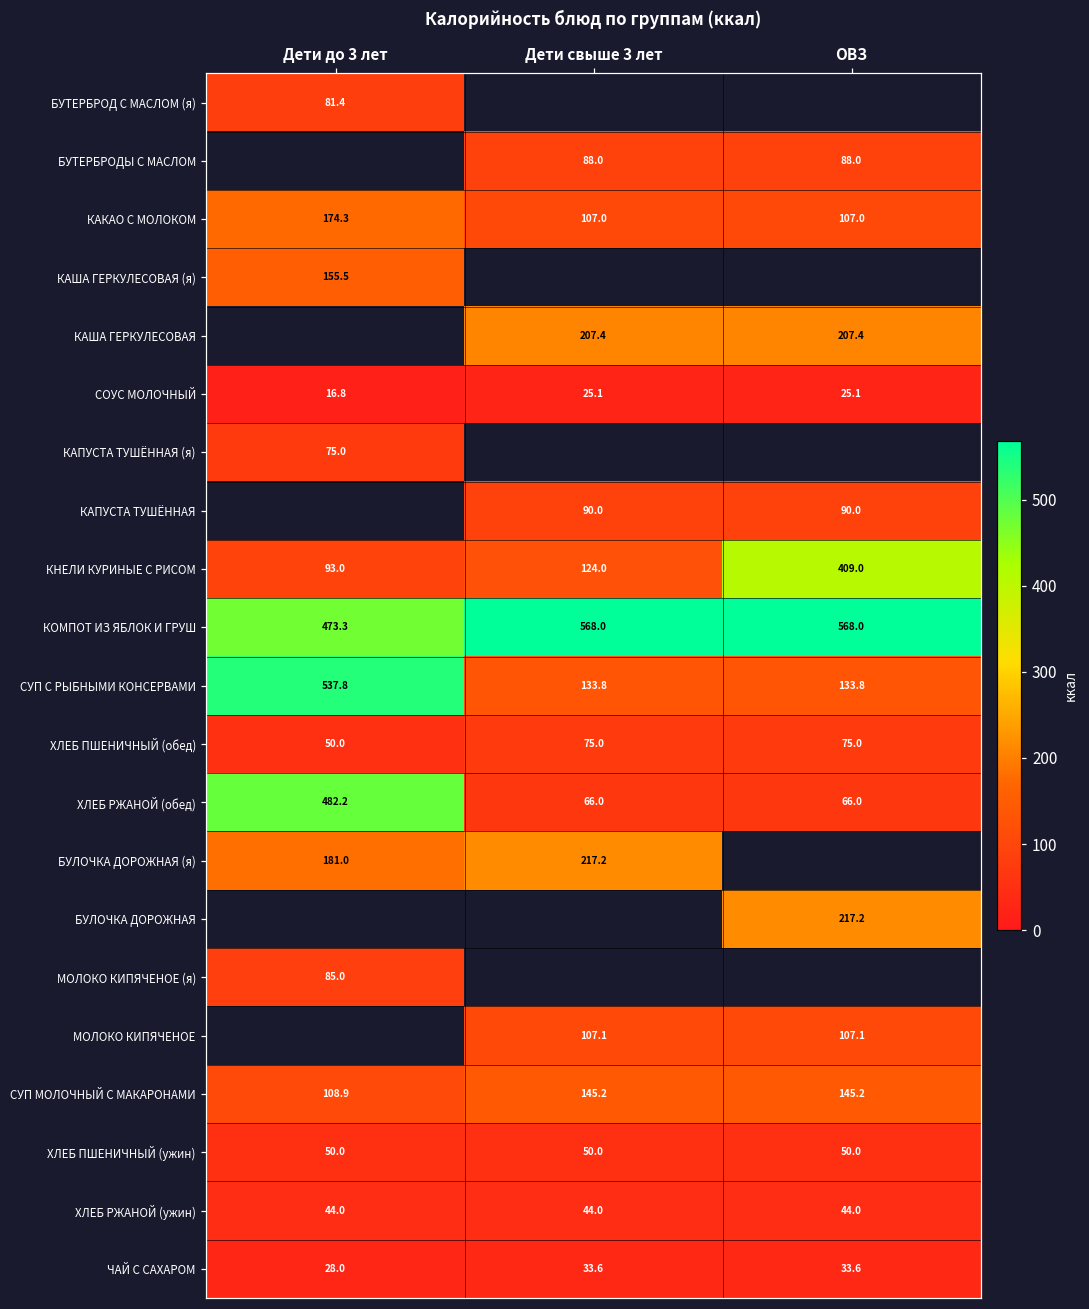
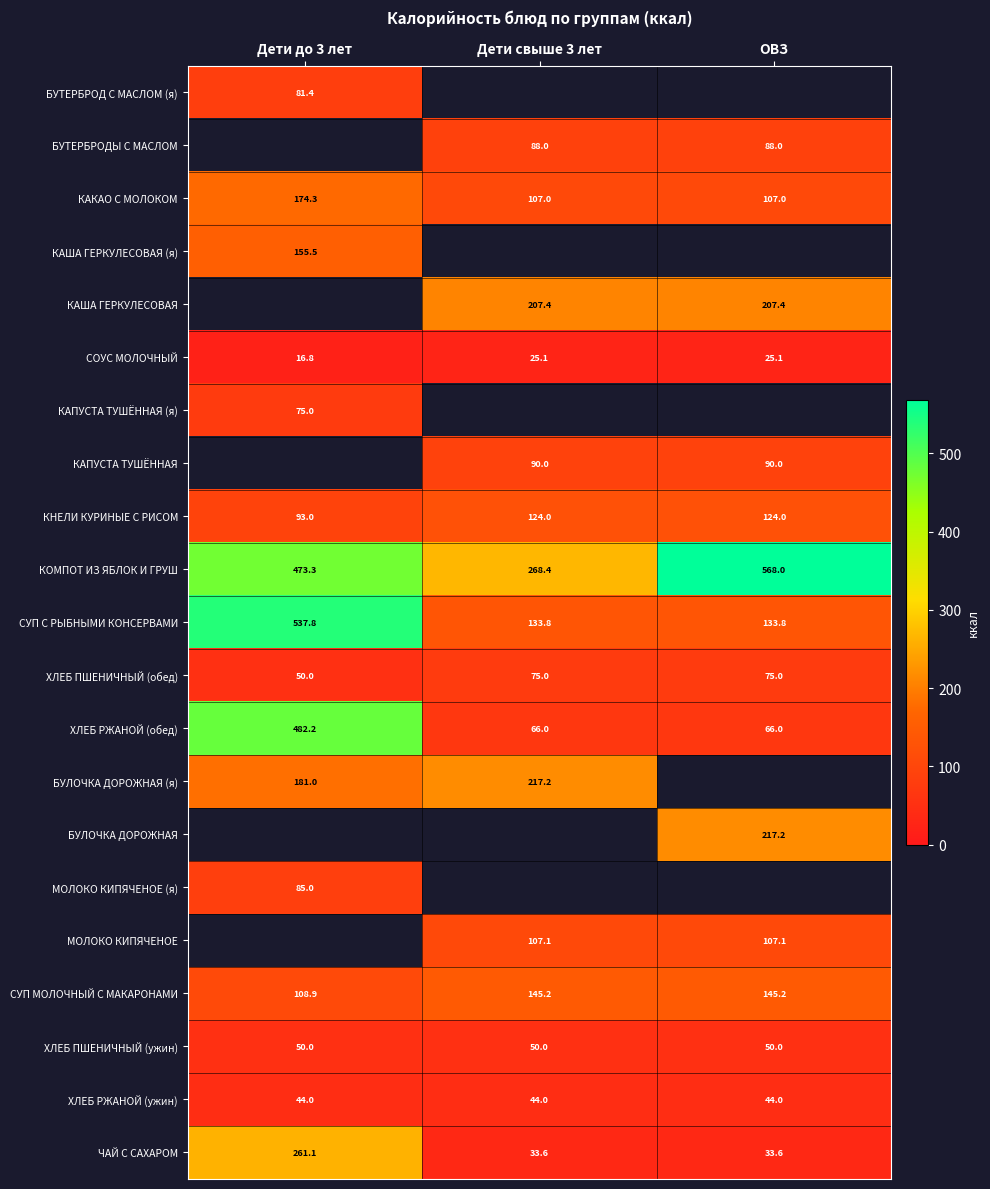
  {
    "БУТЕРБРОД С МАСЛОМ (я)": {
      "Дети до 3 лет": 81.4
    },
    "БУТЕРБРОДЫ С МАСЛОМ": {
      "Дети свыше 3 лет": 88.0,
      "ОВЗ": 88.0
    },
    "КАКАО С МОЛОКОМ": {
      "Дети до 3 лет": 174.3,
      "Дети свыше 3 лет": 107.0,
      "ОВЗ": 107.0
    },
    "КАША ГЕРКУЛЕСОВАЯ (я)": {
      "Дети до 3 лет": 155.5
    },
    "КАША ГЕРКУЛЕСОВАЯ": {
      "Дети свыше 3 лет": 207.4,
      "ОВЗ": 207.4
    },
    "СОУС МОЛОЧНЫЙ": {
      "Дети до 3 лет": 16.8,
      "Дети свыше 3 лет": 25.1,
      "ОВЗ": 25.1
    },
    "КАПУСТА ТУШЁННАЯ (я)": {
      "Дети до 3 лет": 75.0
    },
    "КАПУСТА ТУШЁННАЯ": {
      "Дети свыше 3 лет": 90.0,
      "ОВЗ": 90.0
    },
    "КНЕЛИ КУРИНЫЕ С РИСОМ": {
      "Дети до 3 лет": 93.0,
      "Дети свыше 3 лет": 124.0,
-     "ОВЗ": 409.0
+     "ОВЗ": 124.0
    },
    "КОМПОТ ИЗ ЯБЛОК И ГРУШ": {
      "Дети до 3 лет": 473.3,
-     "Дети свыше 3 лет": 568.0,
+     "Дети свыше 3 лет": 268.4,
      "ОВЗ": 568.0
    },
    "СУП С РЫБНЫМИ КОНСЕРВАМИ": {
      "Дети до 3 лет": 537.8,
      "Дети свыше 3 лет": 133.8,
      "ОВЗ": 133.8
    },
    "ХЛЕБ ПШЕНИЧНЫЙ (обед)": {
      "Дети до 3 лет": 50.0,
      "Дети свыше 3 лет": 75.0,
      "ОВЗ": 75.0
    },
    "ХЛЕБ РЖАНОЙ (обед)": {
      "Дети до 3 лет": 482.2,
      "Дети свыше 3 лет": 66.0,
      "ОВЗ": 66.0
    },
    "БУЛОЧКА ДОРОЖНАЯ (я)": {
      "Дети до 3 лет": 181.0,
      "Дети свыше 3 лет": 217.2
    },
    "БУЛОЧКА ДОРОЖНАЯ": {
      "ОВЗ": 217.2
    },
    "МОЛОКО КИПЯЧЕНОЕ (я)": {
      "Дети до 3 лет": 85.0
    },
    "МОЛОКО КИПЯЧЕНОЕ": {
      "Дети свыше 3 лет": 107.1,
      "ОВЗ": 107.1
    },
    "СУП МОЛОЧНЫЙ С МАКАРОНАМИ": {
      "Дети до 3 лет": 108.9,
      "Дети свыше 3 лет": 145.2,
      "ОВЗ": 145.2
    },
    "ХЛЕБ ПШЕНИЧНЫЙ (ужин)": {
      "Дети до 3 лет": 50.0,
      "Дети свыше 3 лет": 50.0,
      "ОВЗ": 50.0
    },
    "ХЛЕБ РЖАНОЙ (ужин)": {
      "Дети до 3 лет": 44.0,
      "Дети свыше 3 лет": 44.0,
      "ОВЗ": 44.0
    },
    "ЧАЙ С САХАРОМ": {
-     "Дети до 3 лет": 28.0,
+     "Дети до 3 лет": 261.1,
      "Дети свыше 3 лет": 33.6,
      "ОВЗ": 33.6
    }
  }
